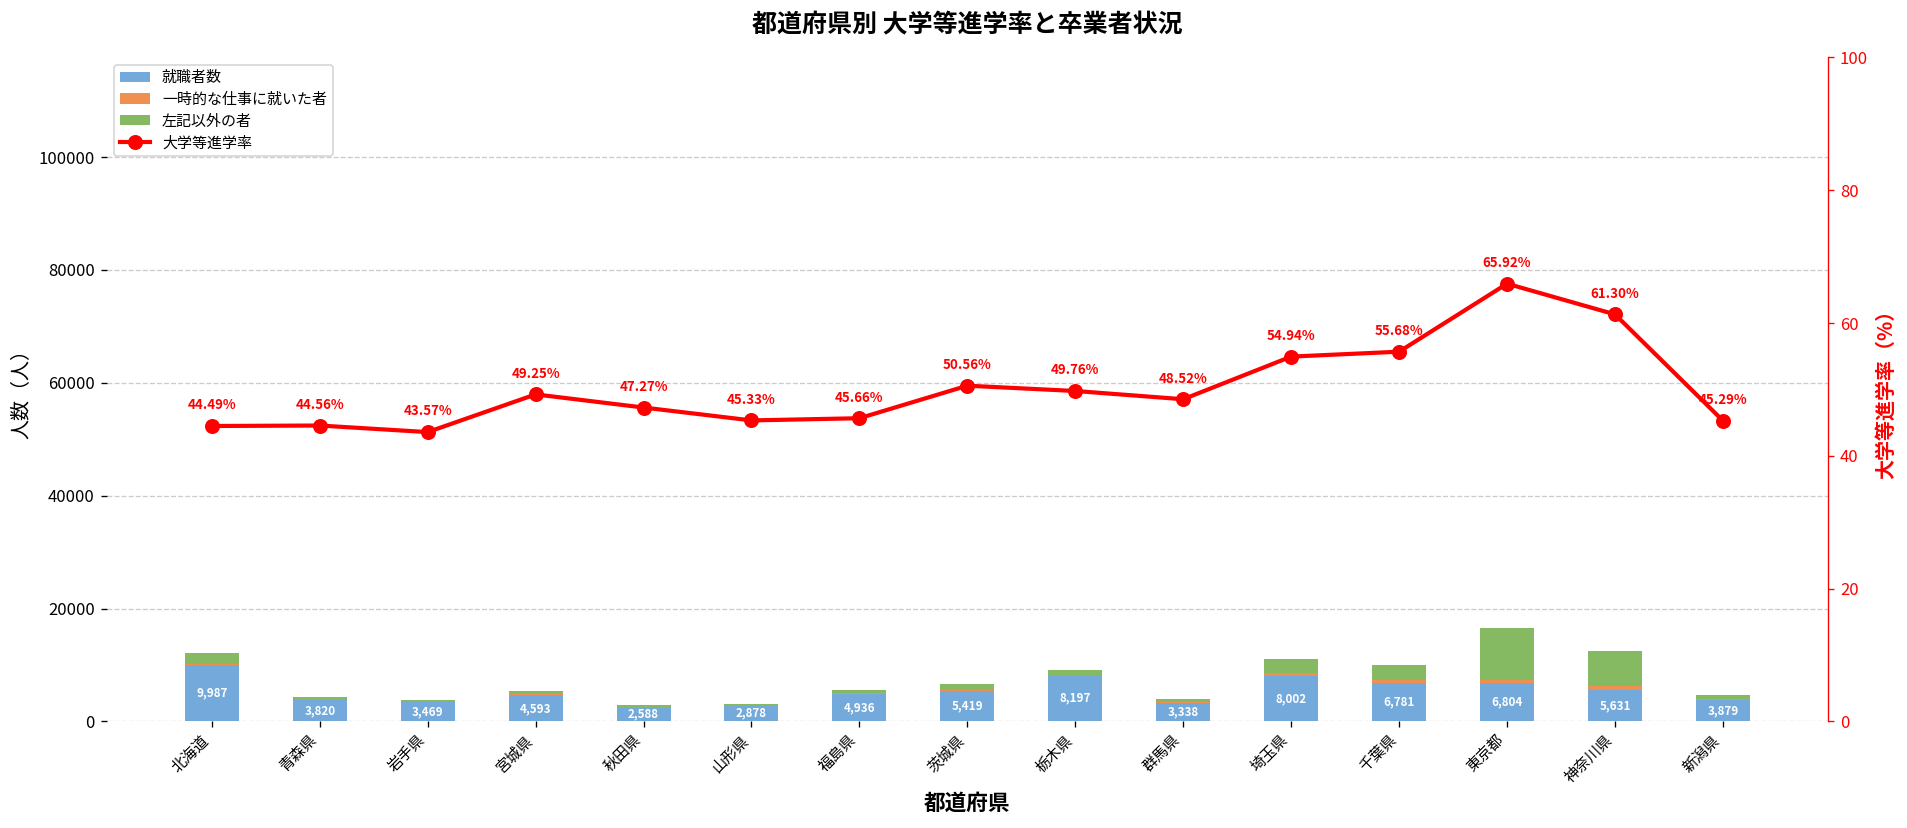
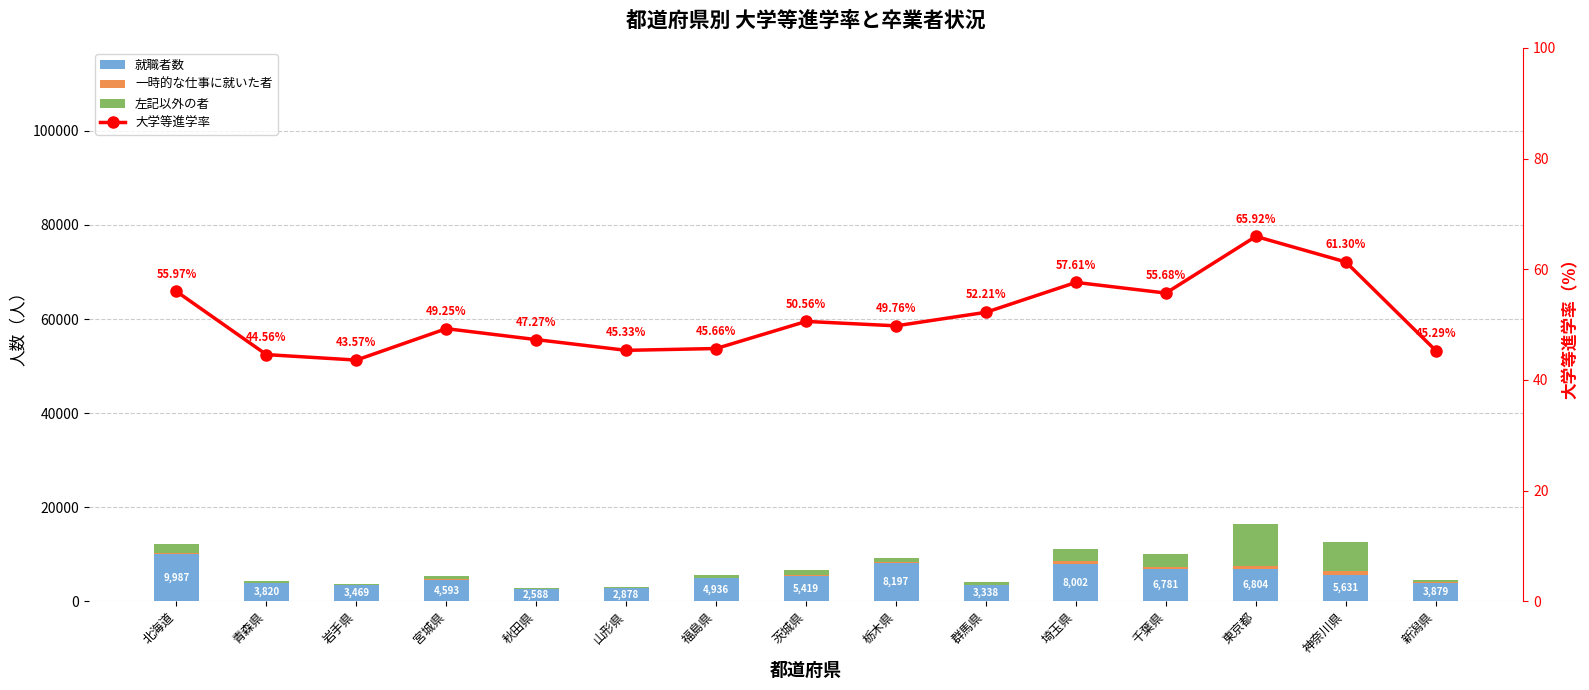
  {
    "就職者数": {
      "北海道": "9,987",
      "青森県": "3,820",
      "岩手県": "3,469",
      "宮城県": "4,593",
      "秋田県": "2,588",
      "山形県": "2,878",
      "福島県": "4,936",
      "茨城県": "5,419",
      "栃木県": "8,197",
      "群馬県": "3,338",
      "埼玉県": "8,002",
      "千葉県": "6,781",
      "東京都": "6,804",
      "神奈川県": "5,631",
      "新潟県": "3,879"
    },
    "大学等進学率": {
-     "北海道": "44.49%",
+     "北海道": "55.97%",
      "青森県": "44.56%",
      "岩手県": "43.57%",
      "宮城県": "49.25%",
      "秋田県": "47.27%",
      "山形県": "45.33%",
      "福島県": "45.66%",
      "茨城県": "50.56%",
      "栃木県": "49.76%",
-     "群馬県": "48.52%",
-     "埼玉県": "54.94%",
+     "群馬県": "52.21%",
+     "埼玉県": "57.61%",
      "千葉県": "55.68%",
      "東京都": "65.92%",
      "神奈川県": "61.30%",
      "新潟県": "45.29%"
    }
  }
